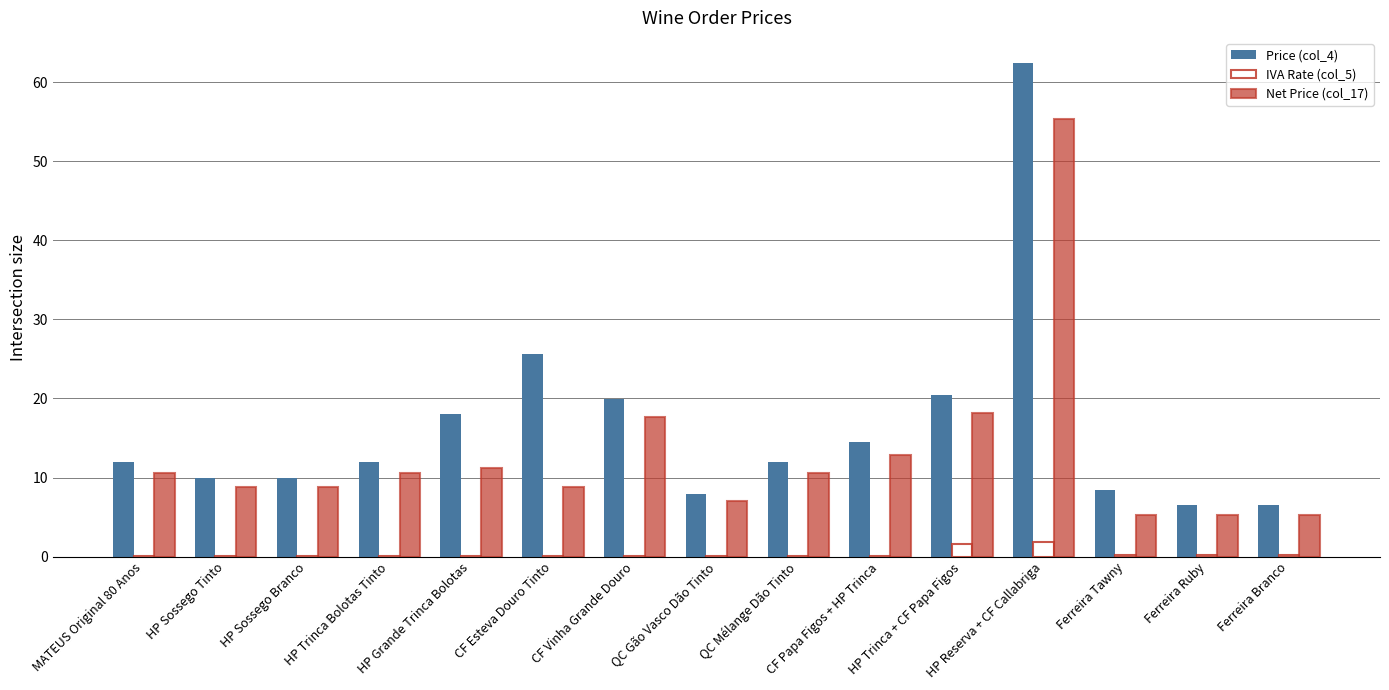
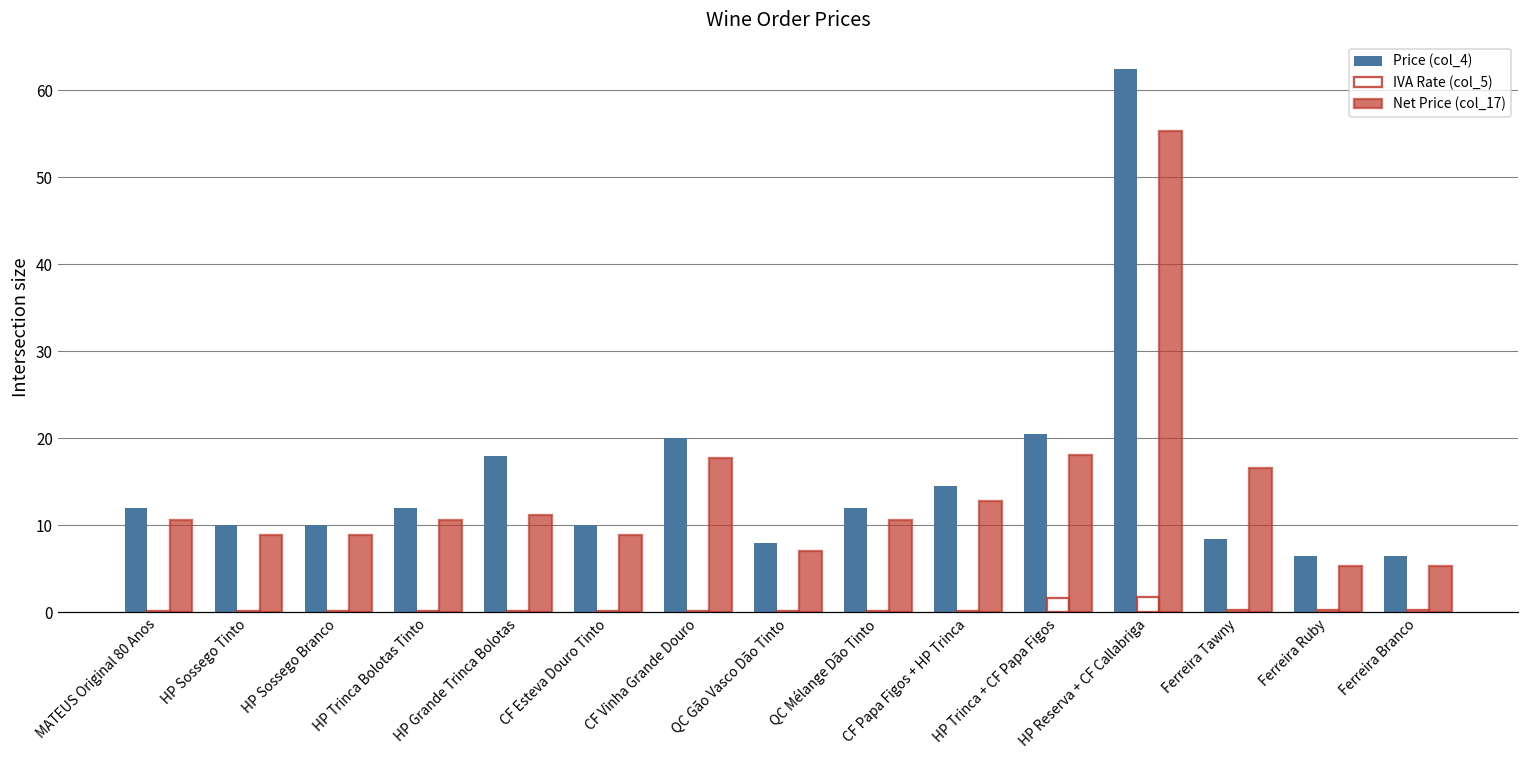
  {
    "Price (col_4)": {
      "MATEUS Original 80 Anos": 12,
      "HP Sossego Tinto": 10,
      "HP Sossego Branco": 10,
      "HP Trinca Bolotas Tinto": 12,
      "HP Grande Trinca Bolotas": 18,
-     "CF Esteva Douro Tinto": 26,
+     "CF Esteva Douro Tinto": 10,
      "CF Vinha Grande Douro": 20,
      "QC Gão Vasco Dão Tinto": 8,
      "QC Mélange Dão Tinto": 12,
      "CF Papa Figos + HP Trinca": 14,
      "HP Trinca + CF Papa Figos": 20,
      "HP Reserva + CF Callabriga": 62,
      "Ferreira Tawny": 8,
      "Ferreira Ruby": 6,
      "Ferreira Branco": 6
    },
    "IVA Rate (col_5)": {
      "HP Trinca + CF Papa Figos": 2,
      "HP Reserva + CF Callabriga": 2
    },
    "Net Price (col_17)": {
      "MATEUS Original 80 Anos": 11,
      "HP Sossego Tinto": 9,
      "HP Sossego Branco": 9,
      "HP Trinca Bolotas Tinto": 11,
      "HP Grande Trinca Bolotas": 11,
      "CF Esteva Douro Tinto": 9,
      "CF Vinha Grande Douro": 18,
      "QC Gão Vasco Dão Tinto": 7,
      "QC Mélange Dão Tinto": 11,
      "CF Papa Figos + HP Trinca": 13,
      "HP Trinca + CF Papa Figos": 18,
      "HP Reserva + CF Callabriga": 55,
-     "Ferreira Tawny": 5,
+     "Ferreira Tawny": 17,
      "Ferreira Ruby": 5,
      "Ferreira Branco": 5
    }
  }
